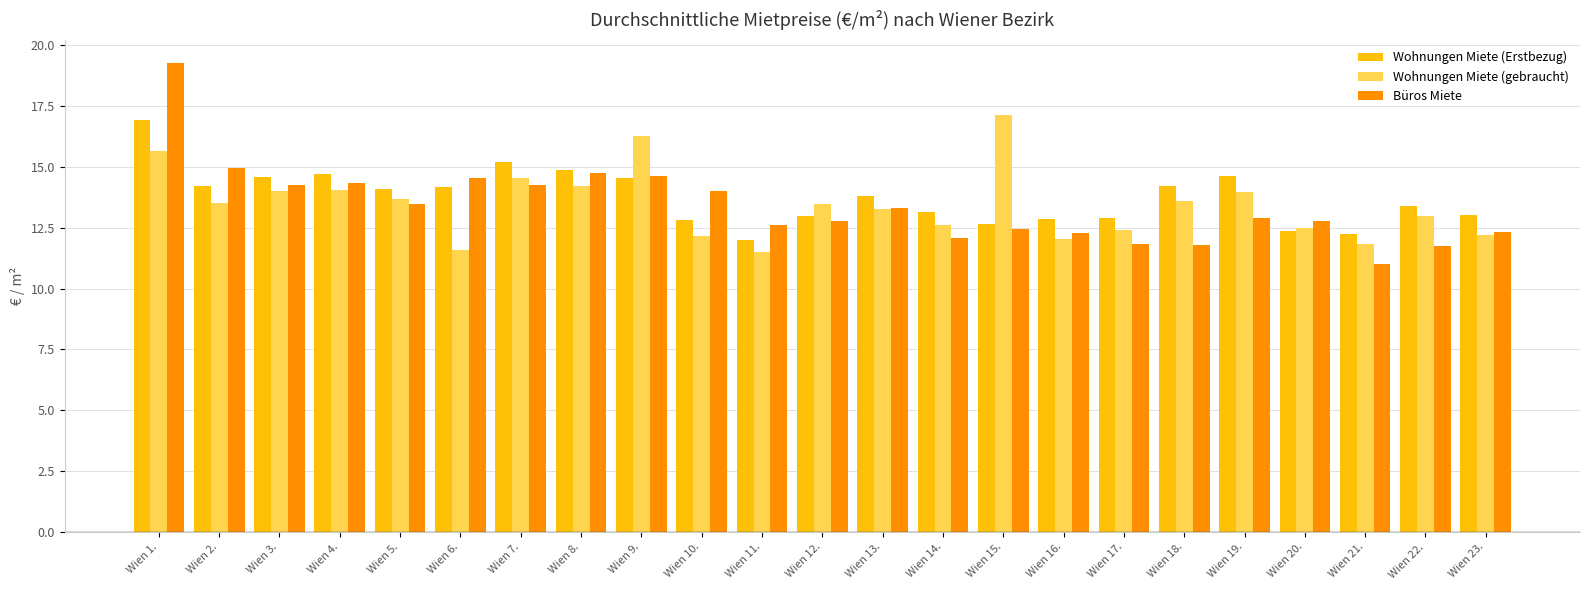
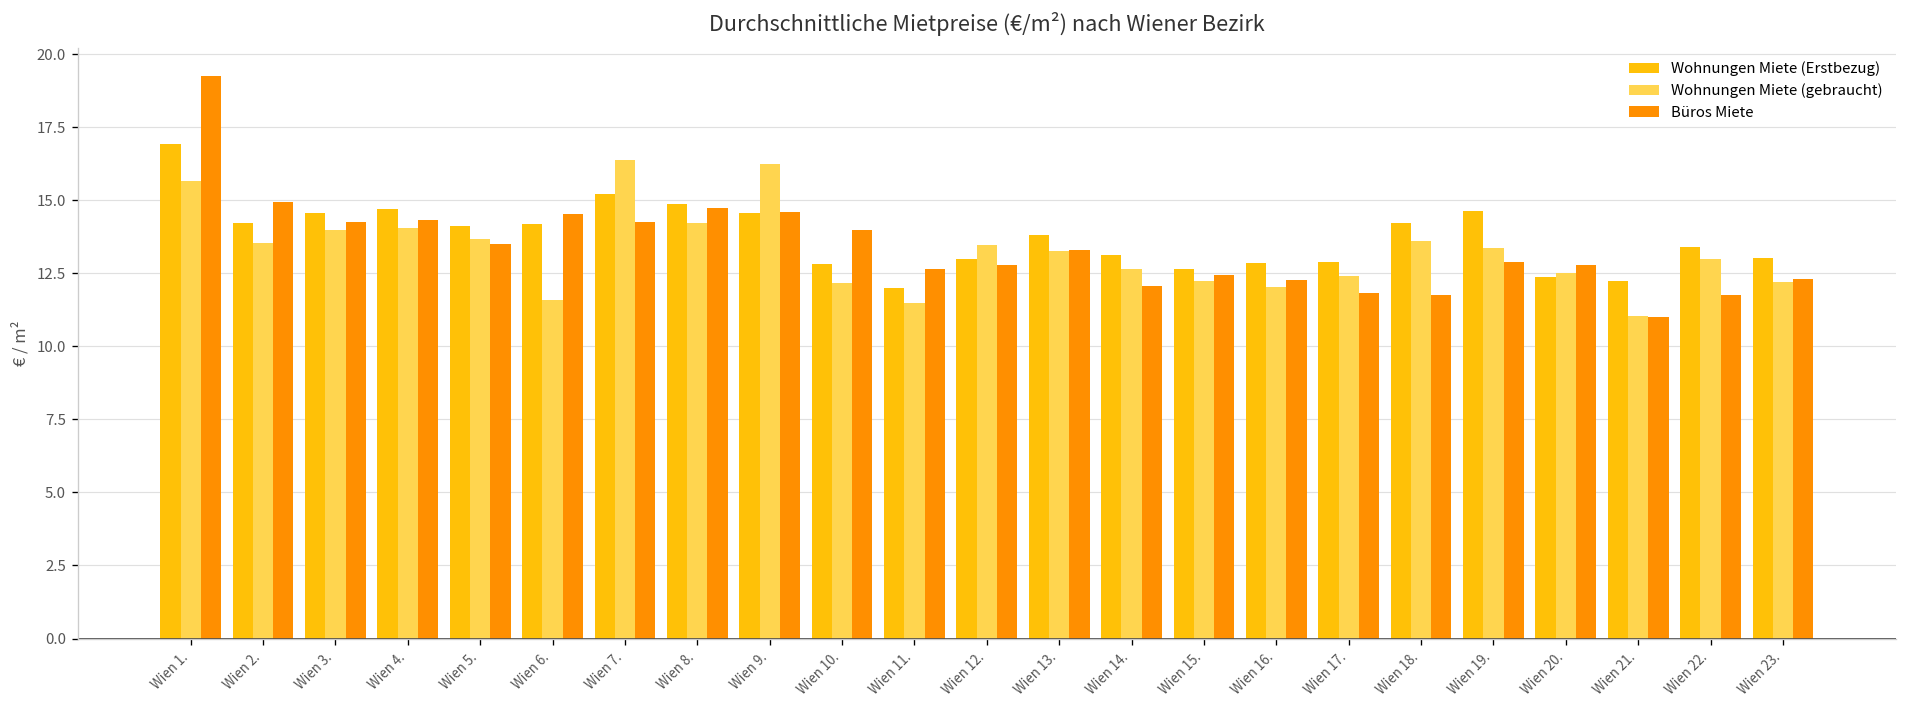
  {
    "Wohnungen Miete (gebraucht)": {
      "Wien 1.": 15.7,
      "Wien 2.": 13.5,
      "Wien 3.": 14.0,
      "Wien 4.": 14.0,
      "Wien 5.": 13.7,
      "Wien 6.": 11.6,
-     "Wien 7.": 14.6,
+     "Wien 7.": 16.4,
      "Wien 8.": 14.2,
      "Wien 9.": 16.3,
      "Wien 10.": 12.2,
      "Wien 11.": 11.5,
      "Wien 12.": 13.5,
      "Wien 13.": 13.3,
      "Wien 14.": 12.6,
-     "Wien 15.": 17.1,
+     "Wien 15.": 12.2,
      "Wien 16.": 12.0,
      "Wien 17.": 12.4,
      "Wien 18.": 13.6,
-     "Wien 19.": 14.0,
+     "Wien 19.": 13.4,
      "Wien 20.": 12.5,
-     "Wien 21.": 11.8,
+     "Wien 21.": 11.0,
      "Wien 22.": 13.0,
      "Wien 23.": 12.2
    }
  }
